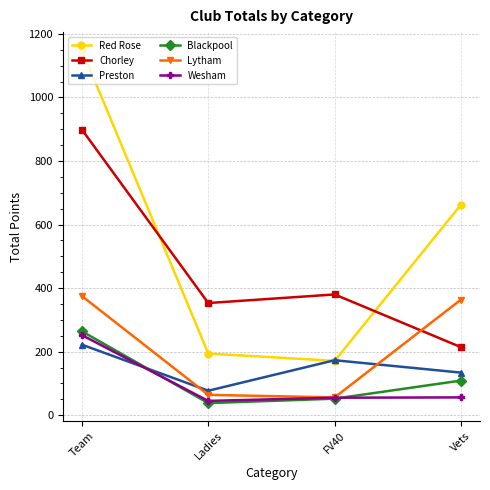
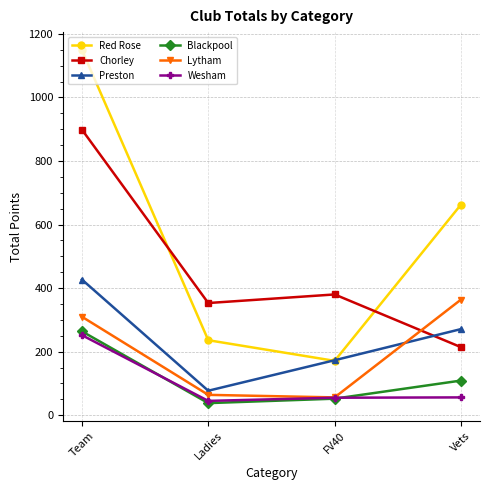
  {
    "Red Rose": {
-     "Ladies": 190,
+     "Ladies": 240,
      "Vets": 660
    },
    "Chorley": {
      "Team": 900,
      "Ladies": 350,
      "FV40": 380,
      "Vets": 210
    },
    "Preston": {
-     "Team": 220,
+     "Team": 430,
      "Ladies": 80,
-     "Vets": 130
+     "Vets": 270
    },
    "Blackpool": {
      "Team": 260,
      "Vets": 110
    },
    "Lytham": {
-     "Team": 380,
+     "Team": 310,
      "Ladies": 60,
      "Vets": 360
    },
    "Wesham": {
      "Team": 250,
      "Vets": 60
    }
  }
